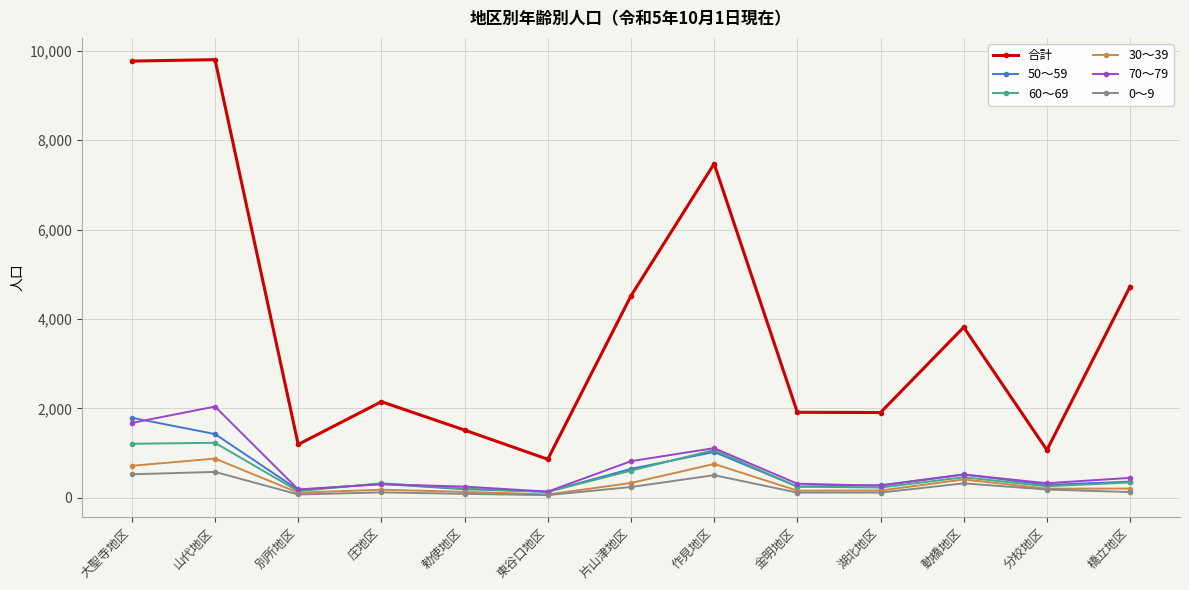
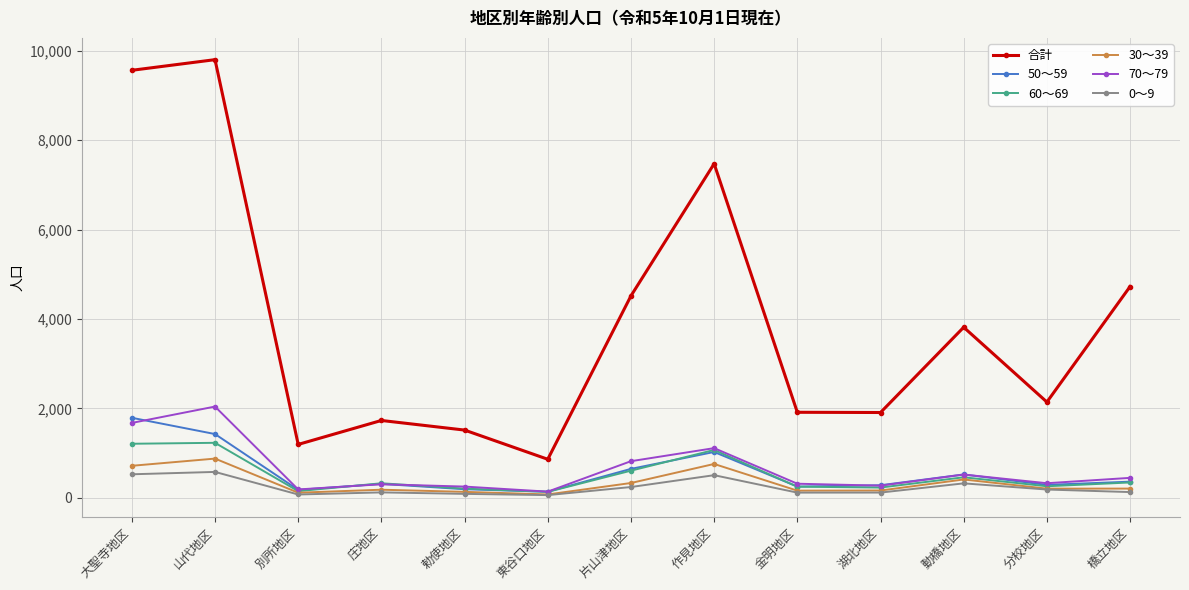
  {
    "合計": {
-     "大聖寺地区": "9,800",
+     "大聖寺地区": "9,600",
      "山代地区": "9,800",
      "別所地区": "1,200",
-     "庄地区": "2,200",
+     "庄地区": "1,700",
      "勅使地区": "1,500",
      "東谷口地区": "900",
      "片山津地区": "4,500",
      "作見地区": "7,500",
      "金明地区": "1,900",
      "湖北地区": "1,900",
      "動橋地区": "3,800",
-     "分校地区": "1,100",
+     "分校地区": "2,100",
      "橋立地区": "4,700"
    },
    "50～59": {
      "大聖寺地区": "1,800",
      "山代地区": "1,400"
    },
    "60～69": {
      "大聖寺地区": "1,200",
      "山代地区": "1,200"
    },
    "30～39": {
      "大聖寺地区": "700",
      "山代地区": "900",
      "庄地区": "200",
      "片山津地区": "300",
      "作見地区": "800",
      "橋立地区": "200"
    },
    "70～79": {
      "大聖寺地区": "1,700",
      "山代地区": "2,000",
      "片山津地区": "800",
      "金明地区": "300",
      "橋立地区": "400"
    },
    "0～9": {
      "大聖寺地区": "500",
      "山代地区": "600",
      "庄地区": "100",
      "片山津地区": "200",
      "作見地区": "500",
      "動橋地区": "300",
      "橋立地区": "100"
    }
  }
